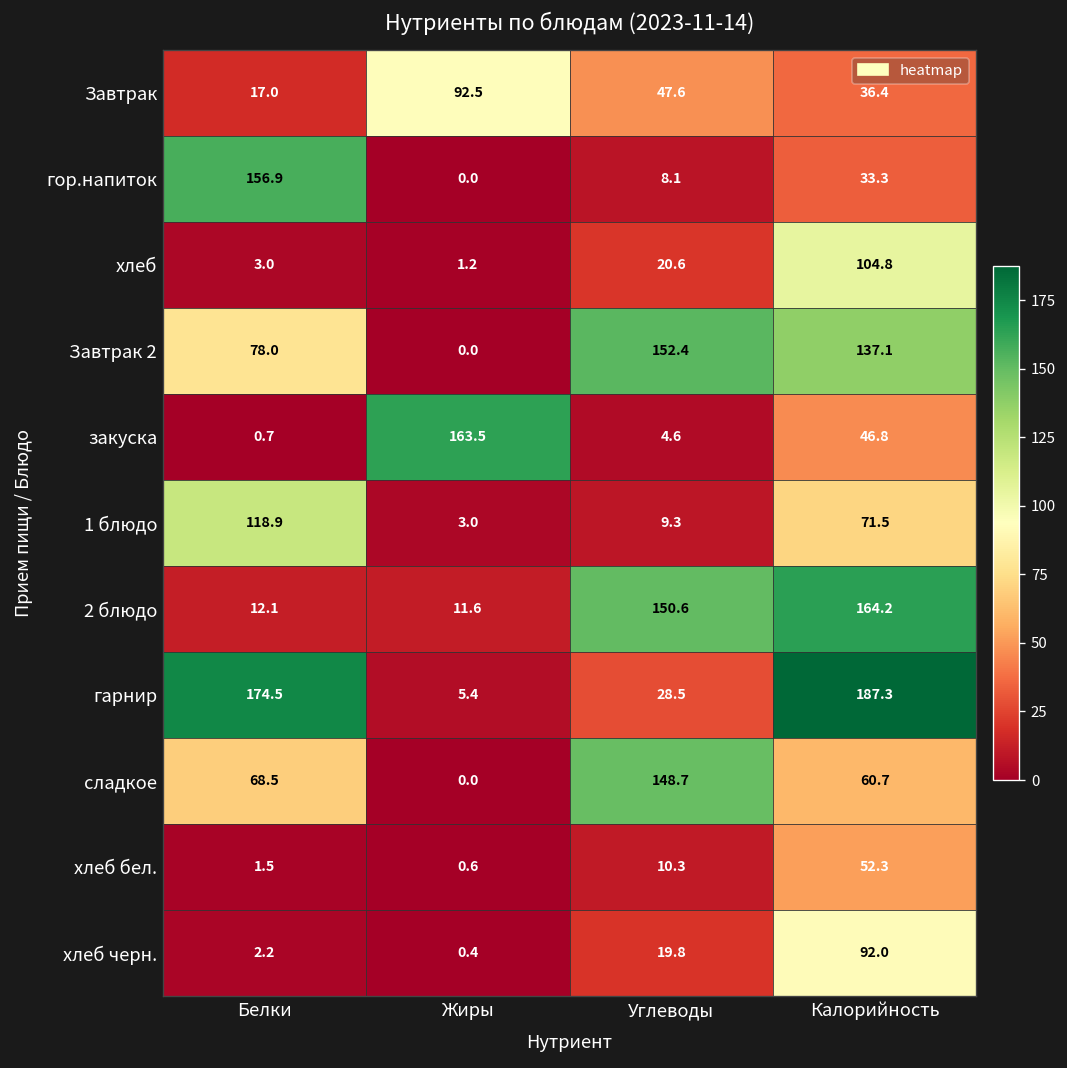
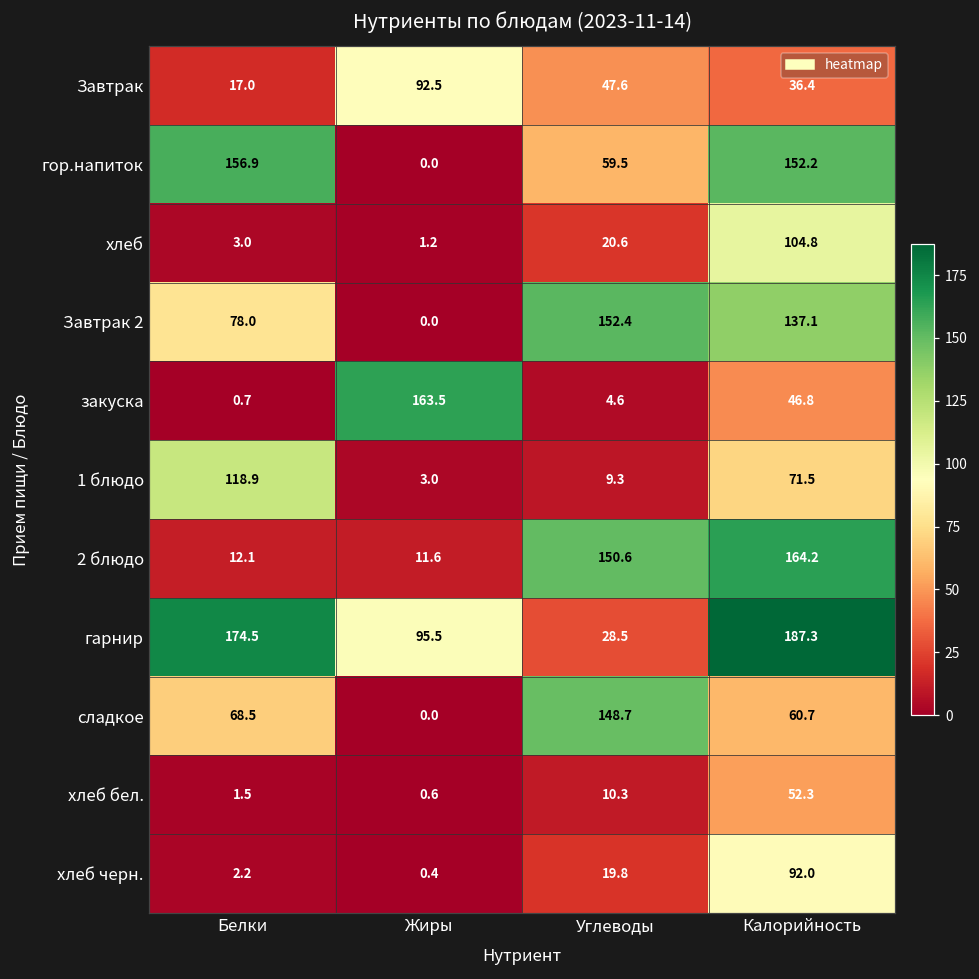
  {
    "Завтрак": {
      "Белки": 17.0,
      "Жиры": 92.5,
      "Углеводы": 47.6,
      "Калорийность": 36.4
    },
    "гор.напиток": {
      "Белки": 156.9,
      "Жиры": 0.0,
-     "Углеводы": 8.1,
-     "Калорийность": 33.3
+     "Углеводы": 59.5,
+     "Калорийность": 152.2
    },
    "хлеб": {
      "Белки": 3.0,
      "Жиры": 1.2,
      "Углеводы": 20.6,
      "Калорийность": 104.8
    },
    "Завтрак 2": {
      "Белки": 78.0,
      "Жиры": 0.0,
      "Углеводы": 152.4,
      "Калорийность": 137.1
    },
    "закуска": {
      "Белки": 0.7,
      "Жиры": 163.5,
      "Углеводы": 4.6,
      "Калорийность": 46.8
    },
    "1 блюдо": {
      "Белки": 118.9,
      "Жиры": 3.0,
      "Углеводы": 9.3,
      "Калорийность": 71.5
    },
    "2 блюдо": {
      "Белки": 12.1,
      "Жиры": 11.6,
      "Углеводы": 150.6,
      "Калорийность": 164.2
    },
    "гарнир": {
      "Белки": 174.5,
-     "Жиры": 5.4,
+     "Жиры": 95.5,
      "Углеводы": 28.5,
      "Калорийность": 187.3
    },
    "сладкое": {
      "Белки": 68.5,
      "Жиры": 0.0,
      "Углеводы": 148.7,
      "Калорийность": 60.7
    },
    "хлеб бел.": {
      "Белки": 1.5,
      "Жиры": 0.6,
      "Углеводы": 10.3,
      "Калорийность": 52.3
    },
    "хлеб черн.": {
      "Белки": 2.2,
      "Жиры": 0.4,
      "Углеводы": 19.8,
      "Калорийность": 92.0
    }
  }
